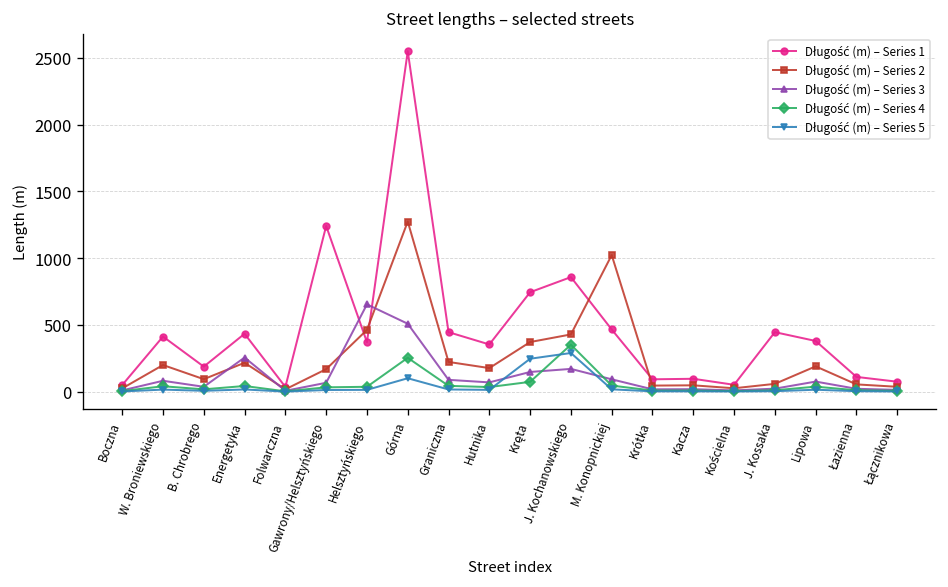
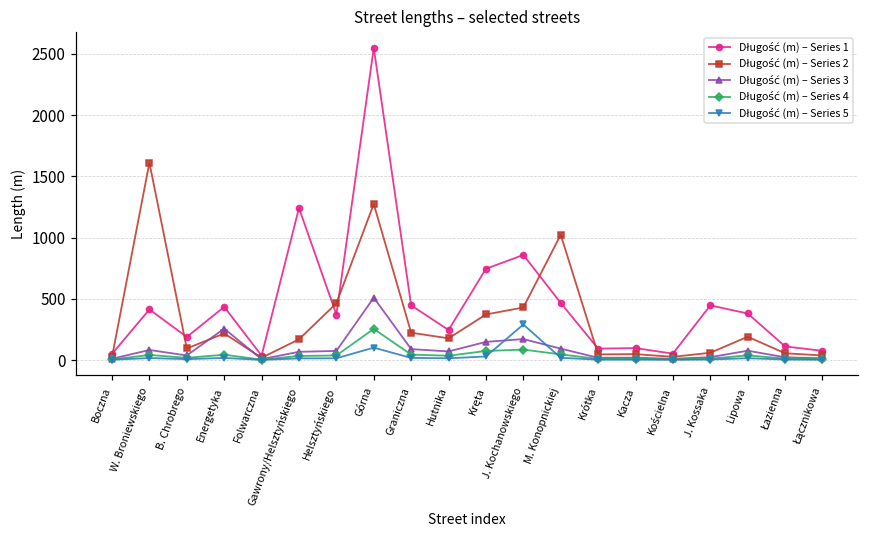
  {
    "Długość (m) – Series 1": {
      "Boczna": 50,
      "W. Broniewskiego": 410,
      "B. Chrobrego": 190,
      "Energetyka": 430,
      "Gawrony/Helsztyńskiego": 1240,
      "Helsztyńskiego": 370,
      "Górna": 2550,
      "Graniczna": 450,
-     "Hutnika": 350,
+     "Hutnika": 250,
      "Kręta": 750,
      "J. Kochanowskiego": 860,
      "M. Konopnickiej": 470,
      "Krótka": 90,
      "Kacza": 100,
      "Kościelna": 50,
      "J. Kossaka": 450,
      "Lipowa": 380,
      "Łazienna": 110,
      "Łącznikowa": 80
    },
    "Długość (m) – Series 2": {
-     "W. Broniewskiego": 200,
+     "W. Broniewskiego": 1610,
      "B. Chrobrego": 90,
      "Energetyka": 220,
      "Gawrony/Helsztyńskiego": 170,
      "Helsztyńskiego": 460,
      "Górna": 1270,
      "Graniczna": 220,
      "Hutnika": 180,
      "Kręta": 370,
      "J. Kochanowskiego": 430,
      "M. Konopnickiej": 1020,
      "Krótka": 50,
      "Kacza": 50,
      "J. Kossaka": 60,
      "Lipowa": 190,
      "Łazienna": 60
    },
    "Długość (m) – Series 3": {
      "W. Broniewskiego": 80,
      "Energetyka": 260,
      "Gawrony/Helsztyńskiego": 70,
-     "Helsztyńskiego": 650,
+     "Helsztyńskiego": 70,
      "Górna": 510,
      "Graniczna": 90,
      "Hutnika": 70,
      "Kręta": 150,
      "J. Kochanowskiego": 170,
      "M. Konopnickiej": 90,
      "Lipowa": 80
    },
    "Długość (m) – Series 4": {
      "W. Broniewskiego": 40,
      "Energetyka": 40,
      "Górna": 250,
      "Graniczna": 40,
      "Kręta": 70,
-     "J. Kochanowskiego": 350,
+     "J. Kochanowskiego": 90,
      "M. Konopnickiej": 50
    },
    "Długość (m) – Series 5": {
      "W. Broniewskiego": 20,
      "Energetyka": 20,
      "Górna": 100,
      "Graniczna": 20,
-     "Kręta": 250,
+     "Kręta": 30,
      "J. Kochanowskiego": 290,
      "M. Konopnickiej": 20
    }
  }
